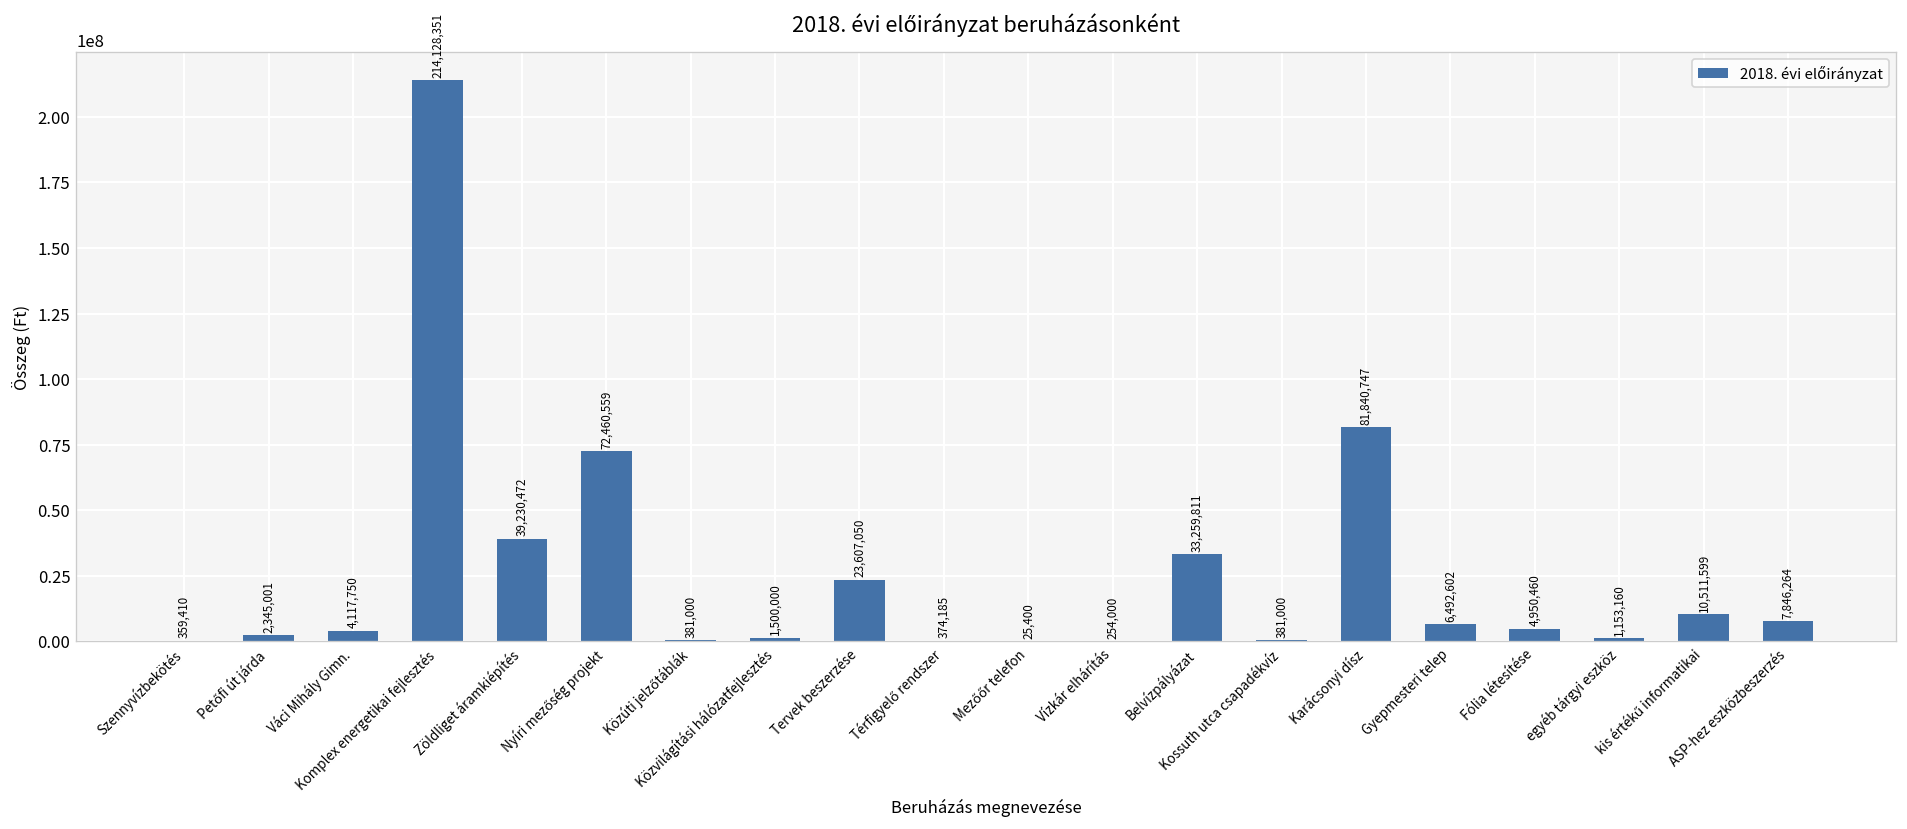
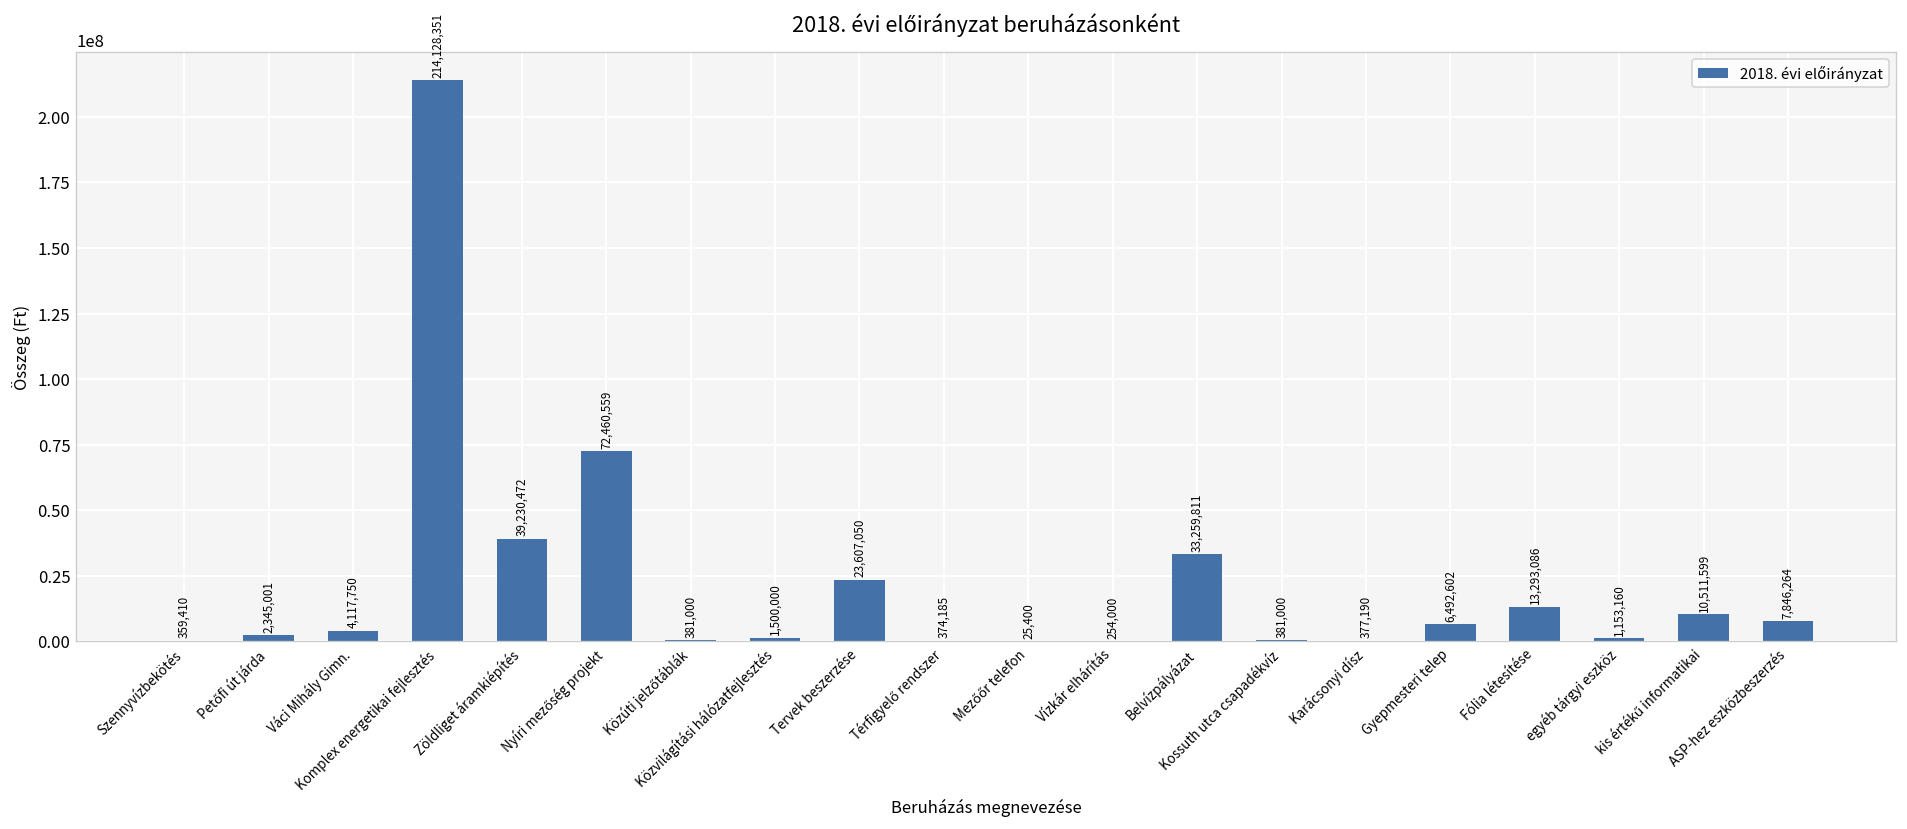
  {
    "Szennyvízbekötés": "359,410",
    "Petőfi út járda": "2,345,001",
    "Váci Mihály Gimn.": "4,117,750",
    "Komplex energetikai fejlesztés": "214,128,351",
    "Zöldliget áramkiépítés": "39,230,472",
    "Nyíri mezőség projekt": "72,460,559",
    "Közúti jelzőtáblák": "381,000",
    "Közvilágítási hálózatfejlesztés": "1,500,000",
    "Tervek beszerzése": "23,607,050",
    "Térfigyelő rendszer": "374,185",
    "Mezőőr telefon": "25,400",
    "Vízkár elhárítás": "254,000",
    "Belvízpályázat": "33,259,811",
    "Kossuth utca csapadékvíz": "381,000",
-   "Karácsonyi dísz": "81,840,747",
+   "Karácsonyi dísz": "377,190",
    "Gyepmesteri telep": "6,492,602",
-   "Fólia létesítése": "4,950,460",
+   "Fólia létesítése": "13,293,086",
    "egyéb tárgyi eszköz": "1,153,160",
    "kis értékű informatikai": "10,511,599",
    "ASP-hez eszközbeszerzés": "7,846,264"
  }
